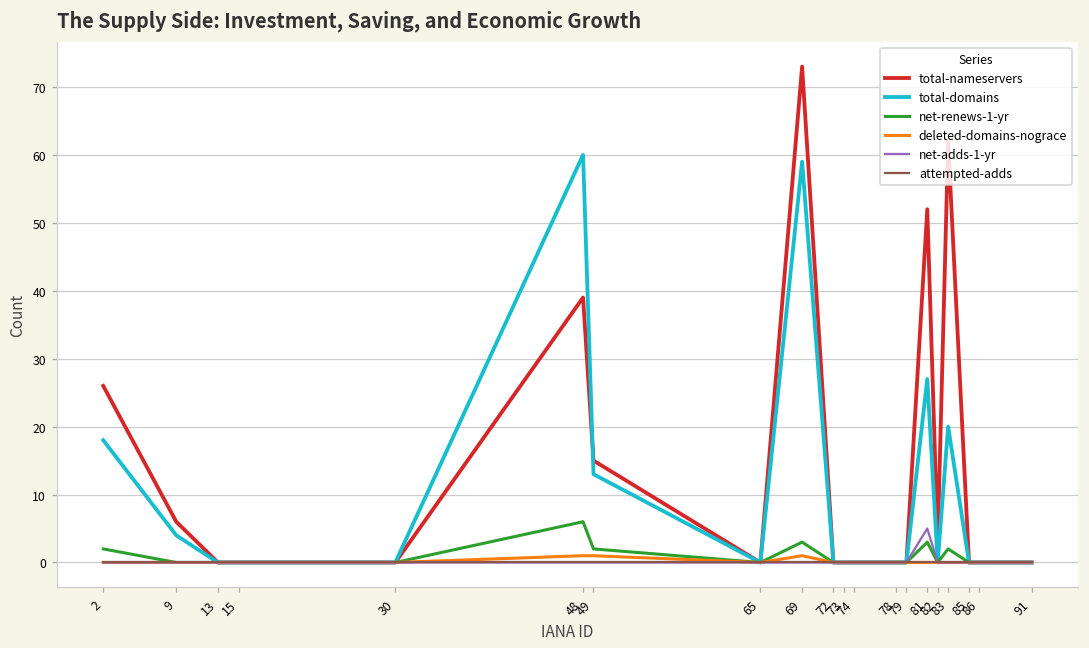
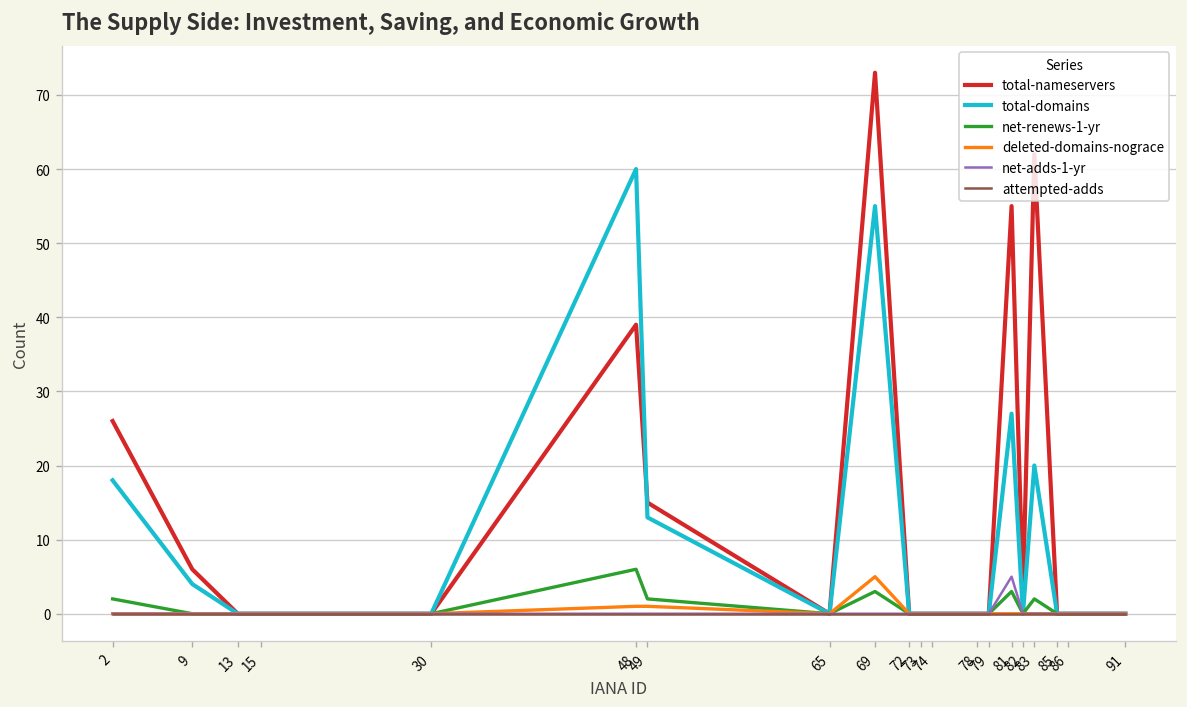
  {
    "total-nameservers": {
      "2": 26,
      "9": 6,
      "48": 39,
      "49": 15,
      "69": 73,
-     "81": 52,
+     "81": 55,
      "82": 3
    },
    "total-domains": {
      "2": 18,
      "9": 4,
      "48": 60,
      "49": 13,
-     "69": 59,
+     "69": 55,
      "81": 27,
      "83": 20
    },
    "net-renews-1-yr": {
      "2": 2,
      "48": 6,
      "49": 2,
      "69": 3,
      "81": 3,
      "83": 2
    },
    "deleted-domains-nograce": {
      "48": 1,
      "49": 1,
-     "69": 1
+     "69": 5
    },
    "net-adds-1-yr": {
      "81": 5
    }
  }
